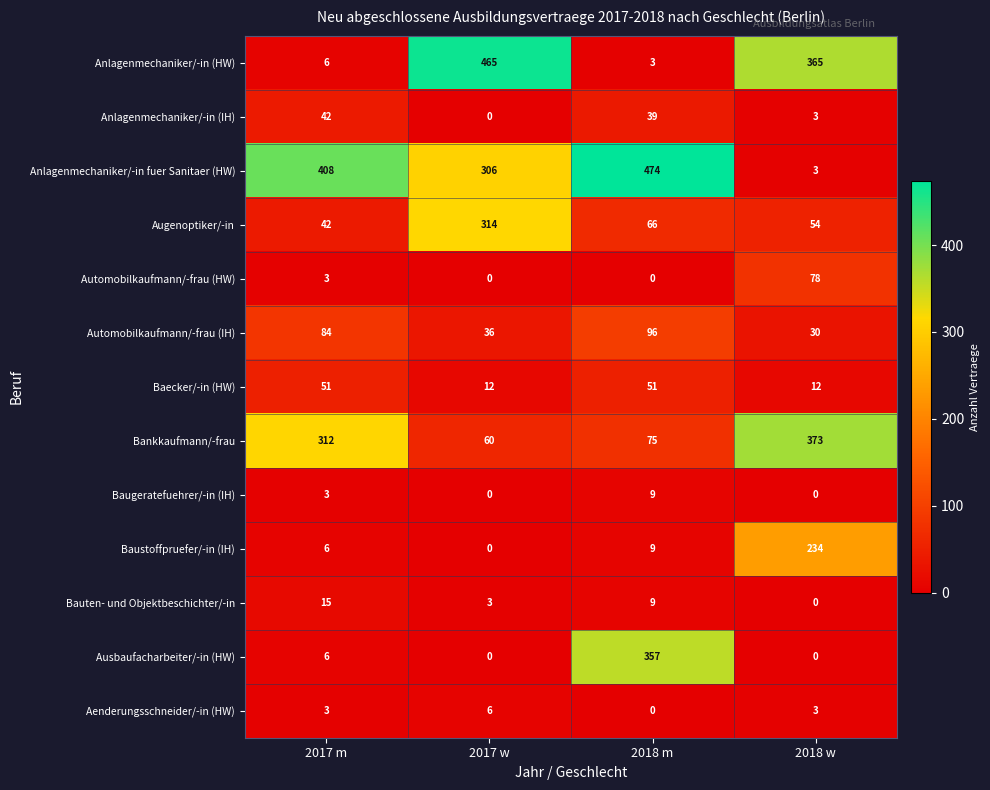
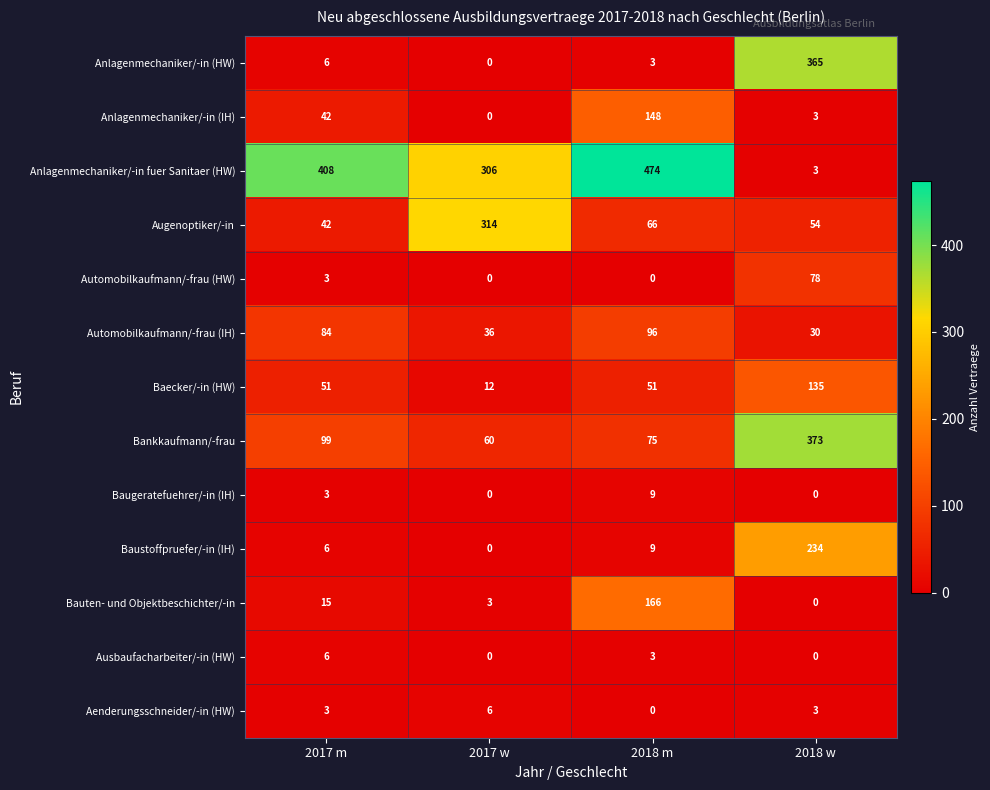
  {
    "Anlagenmechaniker/-in (HW)": {
      "2017 m": 6,
-     "2017 w": 465,
+     "2017 w": 0,
      "2018 m": 3,
      "2018 w": 365
    },
    "Anlagenmechaniker/-in (IH)": {
      "2017 m": 42,
      "2017 w": 0,
-     "2018 m": 39,
+     "2018 m": 148,
      "2018 w": 3
    },
    "Anlagenmechaniker/-in fuer Sanitaer (HW)": {
      "2017 m": 408,
      "2017 w": 306,
      "2018 m": 474,
      "2018 w": 3
    },
    "Augenoptiker/-in": {
      "2017 m": 42,
      "2017 w": 314,
      "2018 m": 66,
      "2018 w": 54
    },
    "Automobilkaufmann/-frau (HW)": {
      "2017 m": 3,
      "2017 w": 0,
      "2018 m": 0,
      "2018 w": 78
    },
    "Automobilkaufmann/-frau (IH)": {
      "2017 m": 84,
      "2017 w": 36,
      "2018 m": 96,
      "2018 w": 30
    },
    "Baecker/-in (HW)": {
      "2017 m": 51,
      "2017 w": 12,
      "2018 m": 51,
-     "2018 w": 12
+     "2018 w": 135
    },
    "Bankkaufmann/-frau": {
-     "2017 m": 312,
+     "2017 m": 99,
      "2017 w": 60,
      "2018 m": 75,
      "2018 w": 373
    },
    "Baugeratefuehrer/-in (IH)": {
      "2017 m": 3,
      "2017 w": 0,
      "2018 m": 9,
      "2018 w": 0
    },
    "Baustoffpruefer/-in (IH)": {
      "2017 m": 6,
      "2017 w": 0,
      "2018 m": 9,
      "2018 w": 234
    },
    "Bauten- und Objektbeschichter/-in": {
      "2017 m": 15,
      "2017 w": 3,
-     "2018 m": 9,
+     "2018 m": 166,
      "2018 w": 0
    },
    "Ausbaufacharbeiter/-in (HW)": {
      "2017 m": 6,
      "2017 w": 0,
-     "2018 m": 357,
+     "2018 m": 3,
      "2018 w": 0
    },
    "Aenderungsschneider/-in (HW)": {
      "2017 m": 3,
      "2017 w": 6,
      "2018 m": 0,
      "2018 w": 3
    }
  }
